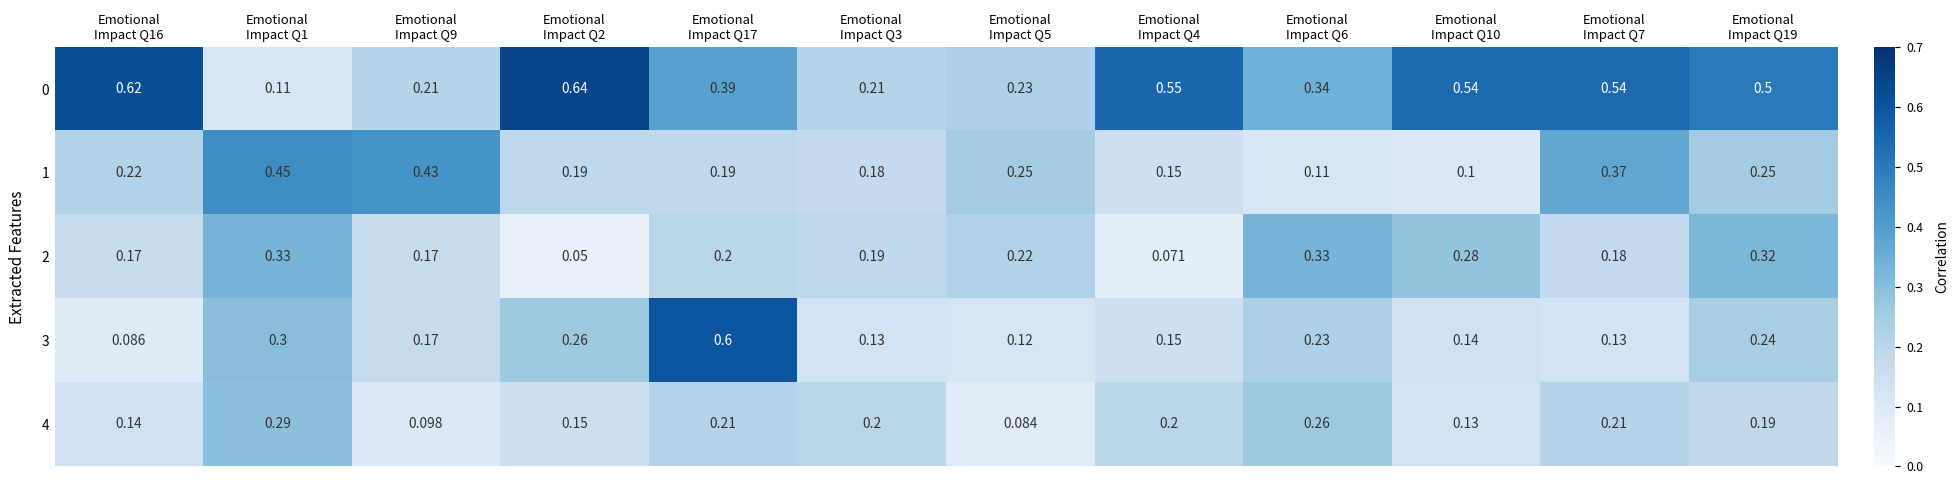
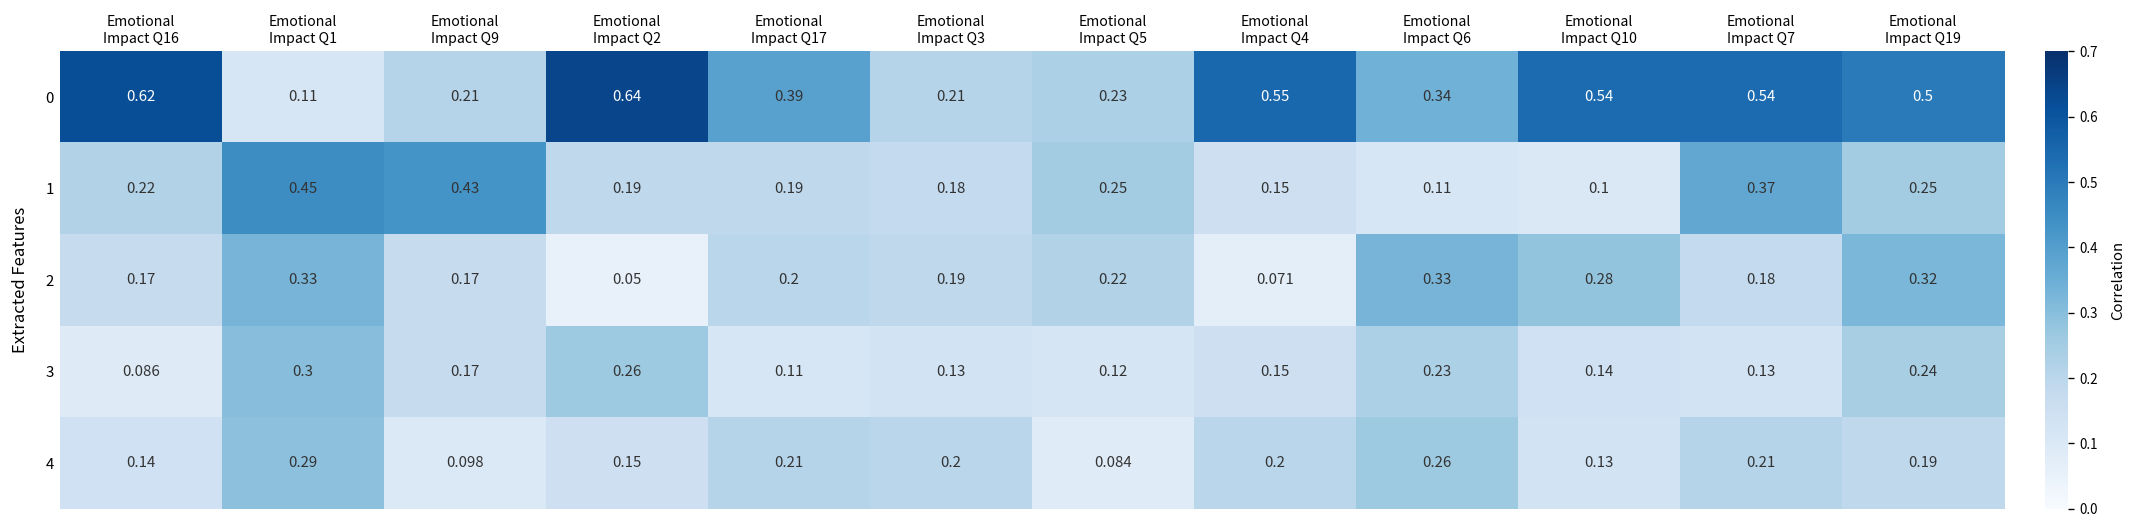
  {
    "0": {
      "Emotional Impact Q16": 0.62,
      "Emotional Impact Q1": 0.11,
      "Emotional Impact Q9": 0.21,
      "Emotional Impact Q2": 0.64,
      "Emotional Impact Q17": 0.39,
      "Emotional Impact Q3": 0.21,
      "Emotional Impact Q5": 0.23,
      "Emotional Impact Q4": 0.55,
      "Emotional Impact Q6": 0.34,
      "Emotional Impact Q10": 0.54,
      "Emotional Impact Q7": 0.54,
      "Emotional Impact Q19": 0.5
    },
    "1": {
      "Emotional Impact Q16": 0.22,
      "Emotional Impact Q1": 0.45,
      "Emotional Impact Q9": 0.43,
      "Emotional Impact Q2": 0.19,
      "Emotional Impact Q17": 0.19,
      "Emotional Impact Q3": 0.18,
      "Emotional Impact Q5": 0.25,
      "Emotional Impact Q4": 0.15,
      "Emotional Impact Q6": 0.11,
      "Emotional Impact Q10": 0.1,
      "Emotional Impact Q7": 0.37,
      "Emotional Impact Q19": 0.25
    },
    "2": {
      "Emotional Impact Q16": 0.17,
      "Emotional Impact Q1": 0.33,
      "Emotional Impact Q9": 0.17,
      "Emotional Impact Q2": 0.05,
      "Emotional Impact Q17": 0.2,
      "Emotional Impact Q3": 0.19,
      "Emotional Impact Q5": 0.22,
      "Emotional Impact Q4": 0.071,
      "Emotional Impact Q6": 0.33,
      "Emotional Impact Q10": 0.28,
      "Emotional Impact Q7": 0.18,
      "Emotional Impact Q19": 0.32
    },
    "3": {
      "Emotional Impact Q16": 0.086,
      "Emotional Impact Q1": 0.3,
      "Emotional Impact Q9": 0.17,
      "Emotional Impact Q2": 0.26,
-     "Emotional Impact Q17": 0.6,
+     "Emotional Impact Q17": 0.11,
      "Emotional Impact Q3": 0.13,
      "Emotional Impact Q5": 0.12,
      "Emotional Impact Q4": 0.15,
      "Emotional Impact Q6": 0.23,
      "Emotional Impact Q10": 0.14,
      "Emotional Impact Q7": 0.13,
      "Emotional Impact Q19": 0.24
    },
    "4": {
      "Emotional Impact Q16": 0.14,
      "Emotional Impact Q1": 0.29,
      "Emotional Impact Q9": 0.098,
      "Emotional Impact Q2": 0.15,
      "Emotional Impact Q17": 0.21,
      "Emotional Impact Q3": 0.2,
      "Emotional Impact Q5": 0.084,
      "Emotional Impact Q4": 0.2,
      "Emotional Impact Q6": 0.26,
      "Emotional Impact Q10": 0.13,
      "Emotional Impact Q7": 0.21,
      "Emotional Impact Q19": 0.19
    }
  }
